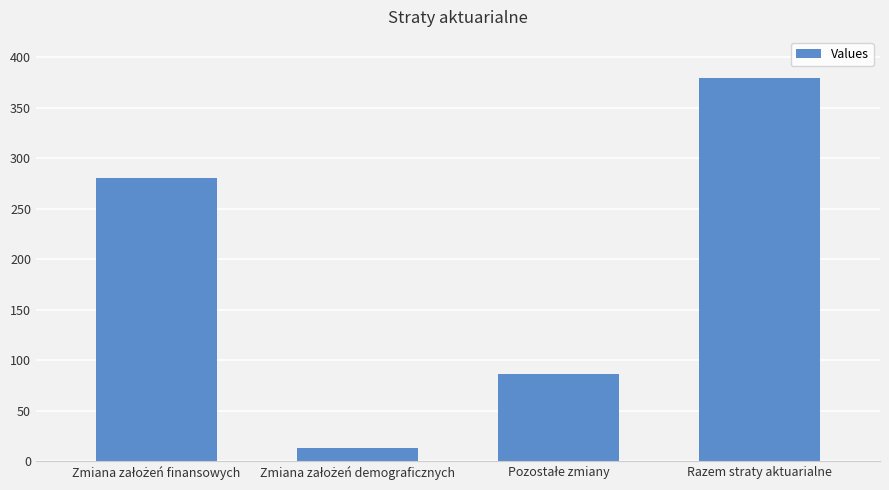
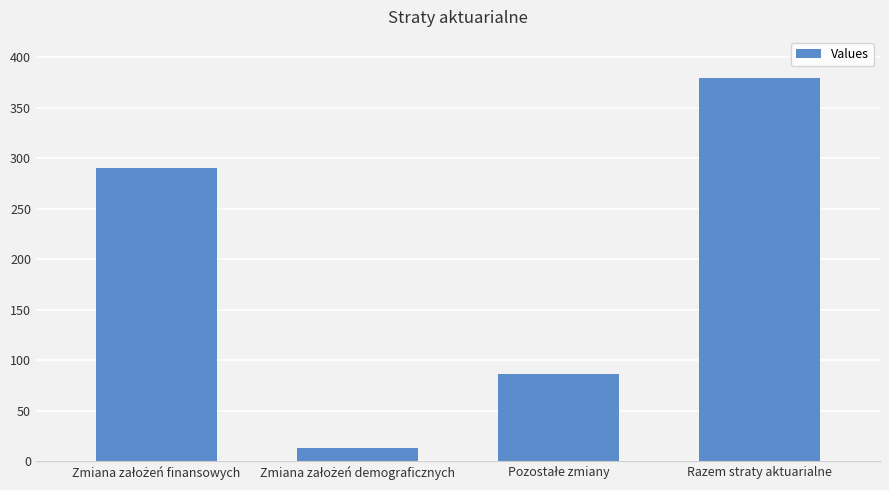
  {
-   "Zmiana założeń finansowych": 280,
+   "Zmiana założeń finansowych": 290,
    "Zmiana założeń demograficznych": 13,
    "Pozostałe zmiany": 86,
    "Razem straty aktuarialne": 379
  }
